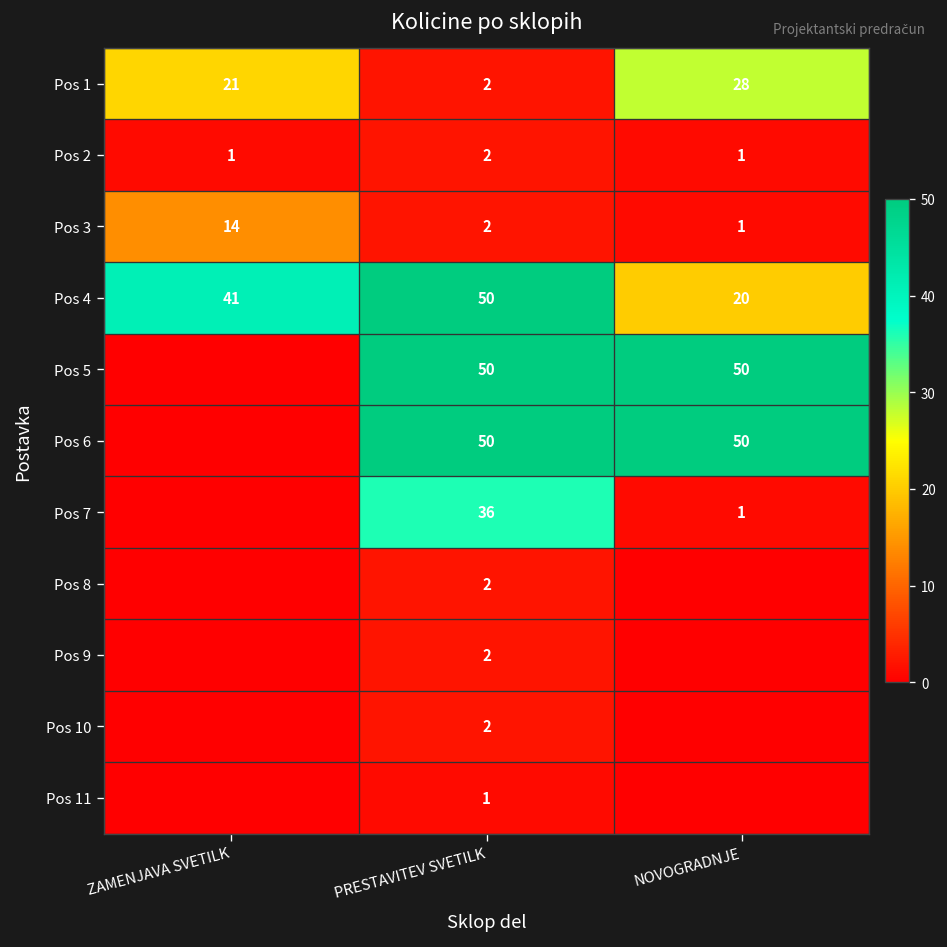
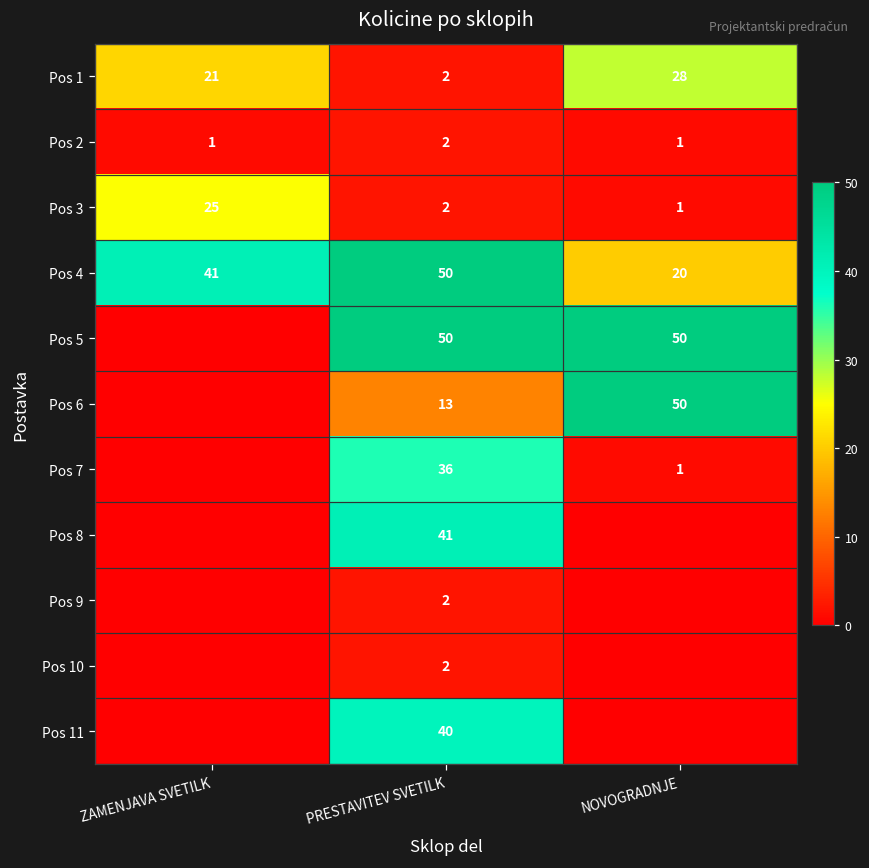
  {
    "Pos 1": {
      "ZAMENJAVA SVETILK": 21,
      "PRESTAVITEV SVETILK": 2,
      "NOVOGRADNJE": 28
    },
    "Pos 2": {
      "ZAMENJAVA SVETILK": 1,
      "PRESTAVITEV SVETILK": 2,
      "NOVOGRADNJE": 1
    },
    "Pos 3": {
-     "ZAMENJAVA SVETILK": 14,
+     "ZAMENJAVA SVETILK": 25,
      "PRESTAVITEV SVETILK": 2,
      "NOVOGRADNJE": 1
    },
    "Pos 4": {
      "ZAMENJAVA SVETILK": 41,
      "PRESTAVITEV SVETILK": 50,
      "NOVOGRADNJE": 20
    },
    "Pos 5": {
      "PRESTAVITEV SVETILK": 50,
      "NOVOGRADNJE": 50
    },
    "Pos 6": {
-     "PRESTAVITEV SVETILK": 50,
+     "PRESTAVITEV SVETILK": 13,
      "NOVOGRADNJE": 50
    },
    "Pos 7": {
      "PRESTAVITEV SVETILK": 36,
      "NOVOGRADNJE": 1
    },
    "Pos 8": {
-     "PRESTAVITEV SVETILK": 2
+     "PRESTAVITEV SVETILK": 41
    },
    "Pos 9": {
      "PRESTAVITEV SVETILK": 2
    },
    "Pos 10": {
      "PRESTAVITEV SVETILK": 2
    },
    "Pos 11": {
-     "PRESTAVITEV SVETILK": 1
+     "PRESTAVITEV SVETILK": 40
    }
  }
